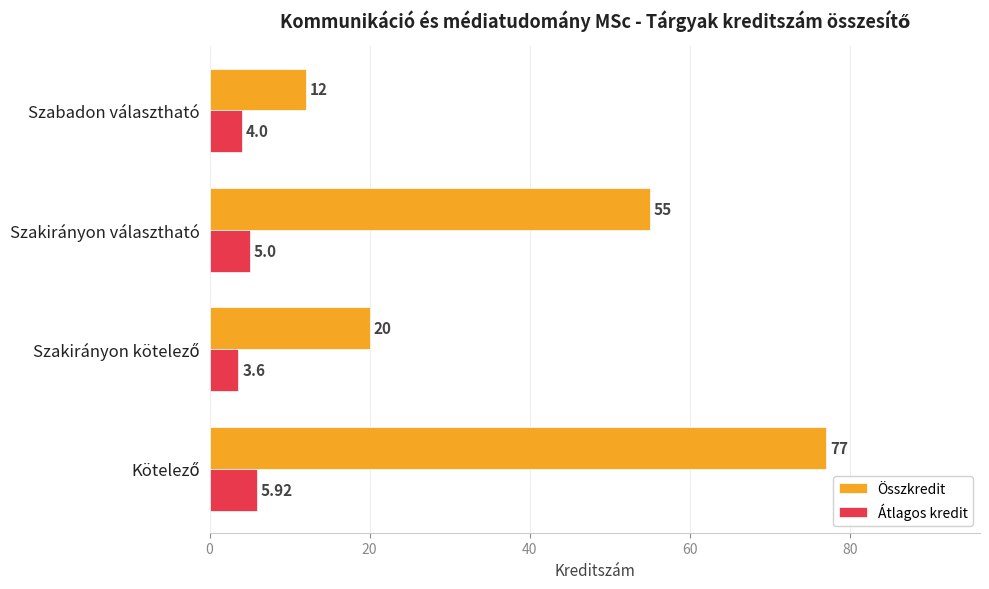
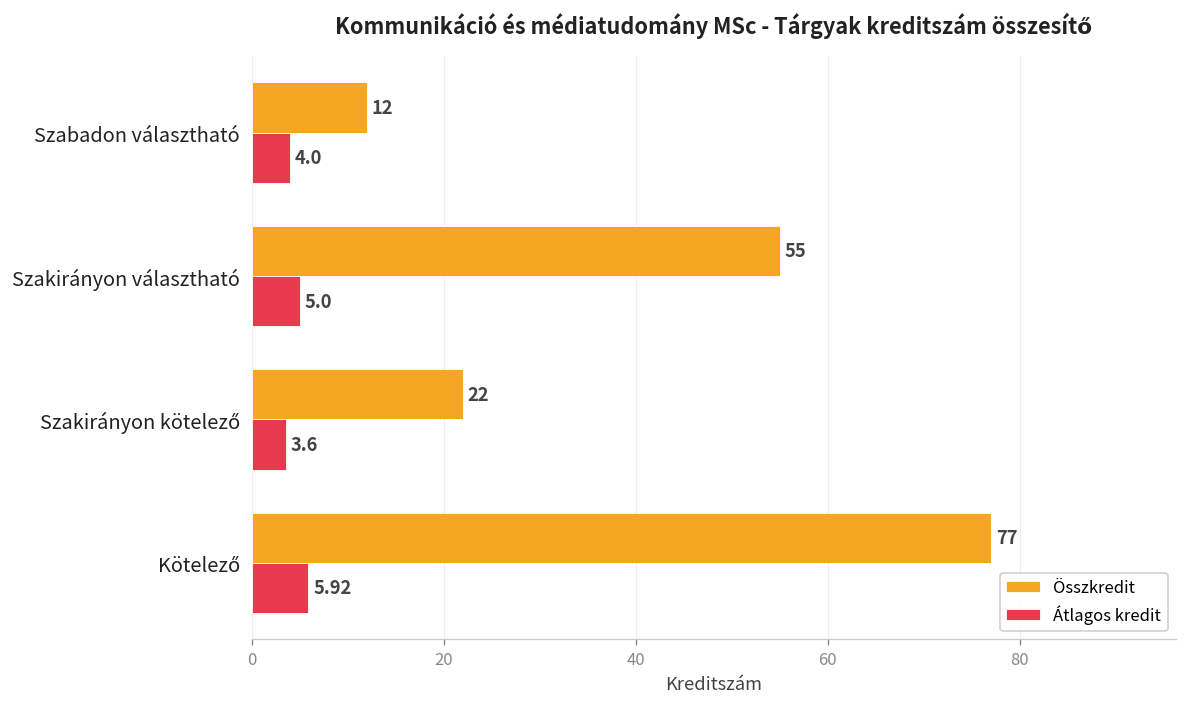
  {
    "Összkredit": {
      "Szabadon választható": 12,
      "Szakirányon választható": 55,
-     "Szakirányon kötelező": 20,
+     "Szakirányon kötelező": 22,
      "Kötelező": 77
    },
    "Átlagos kredit": {
      "Szabadon választható": 4.0,
      "Szakirányon választható": 5.0,
      "Szakirányon kötelező": 3.6,
      "Kötelező": 5.92
    }
  }
